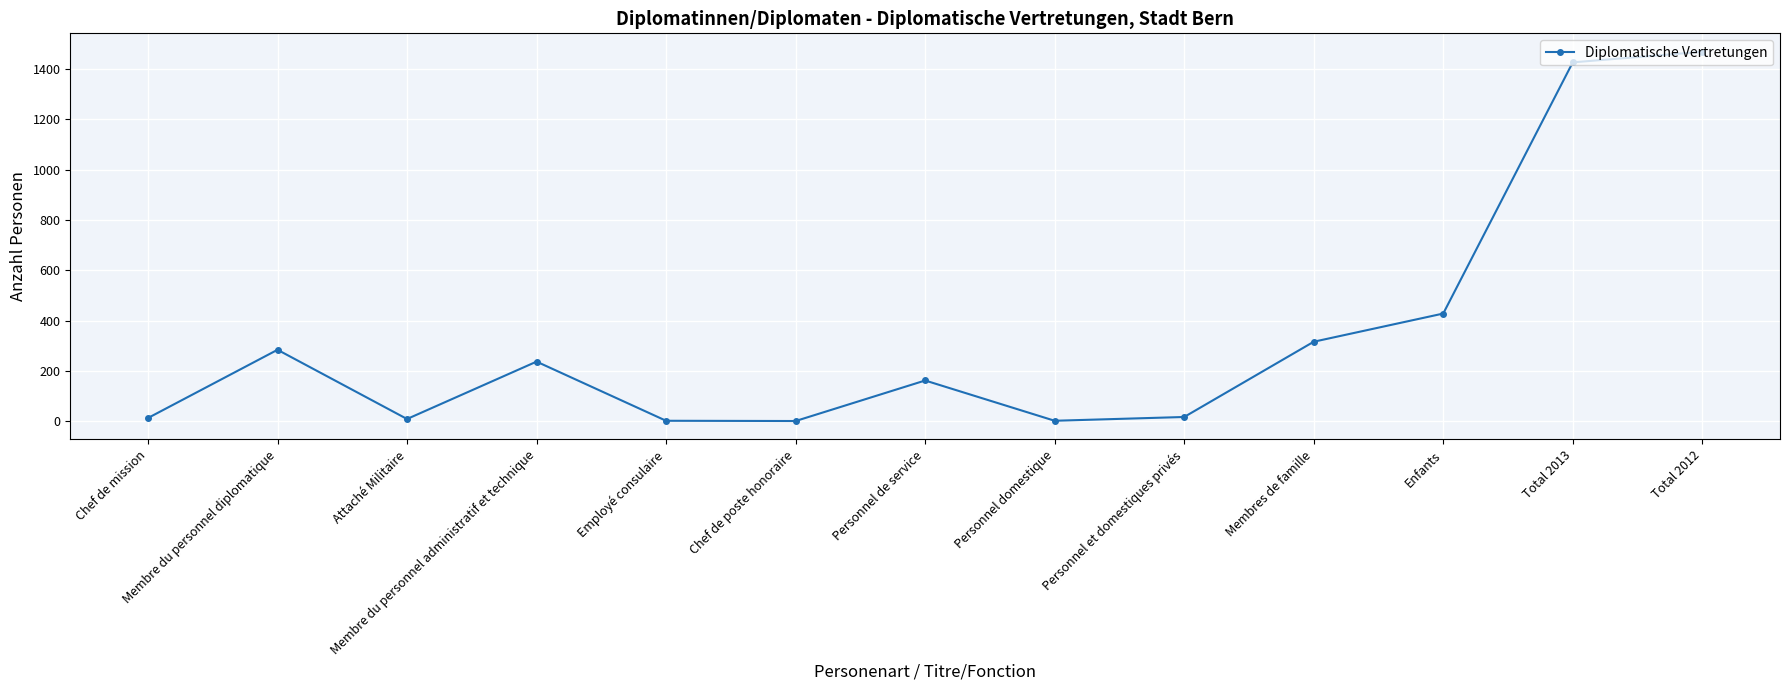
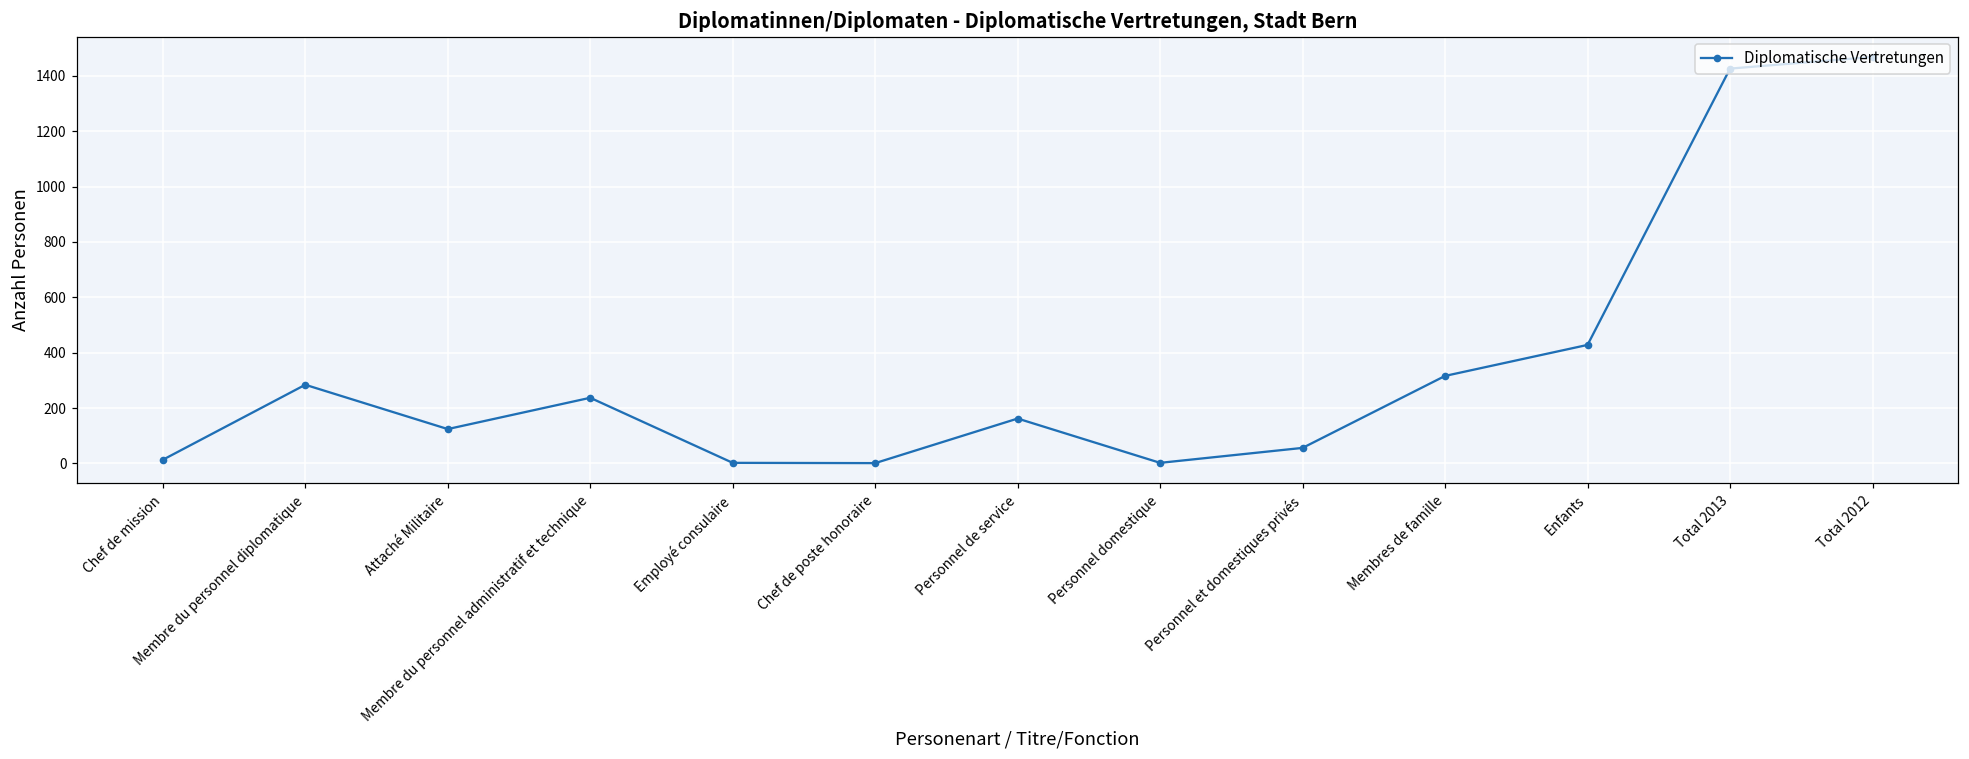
  {
    "Chef de mission": 10,
    "Membre du personnel diplomatique": 280,
-   "Attaché Militaire": 10,
+   "Attaché Militaire": 120,
    "Membre du personnel administratif et technique": 240,
    "Employé consulaire": 0,
    "Chef de poste honoraire": 0,
    "Personnel de service": 160,
    "Personnel domestique": 0,
-   "Personnel et domestiques privés": 20,
+   "Personnel et domestiques privés": 60,
    "Membres de famille": 320,
    "Enfants": 430
  }
